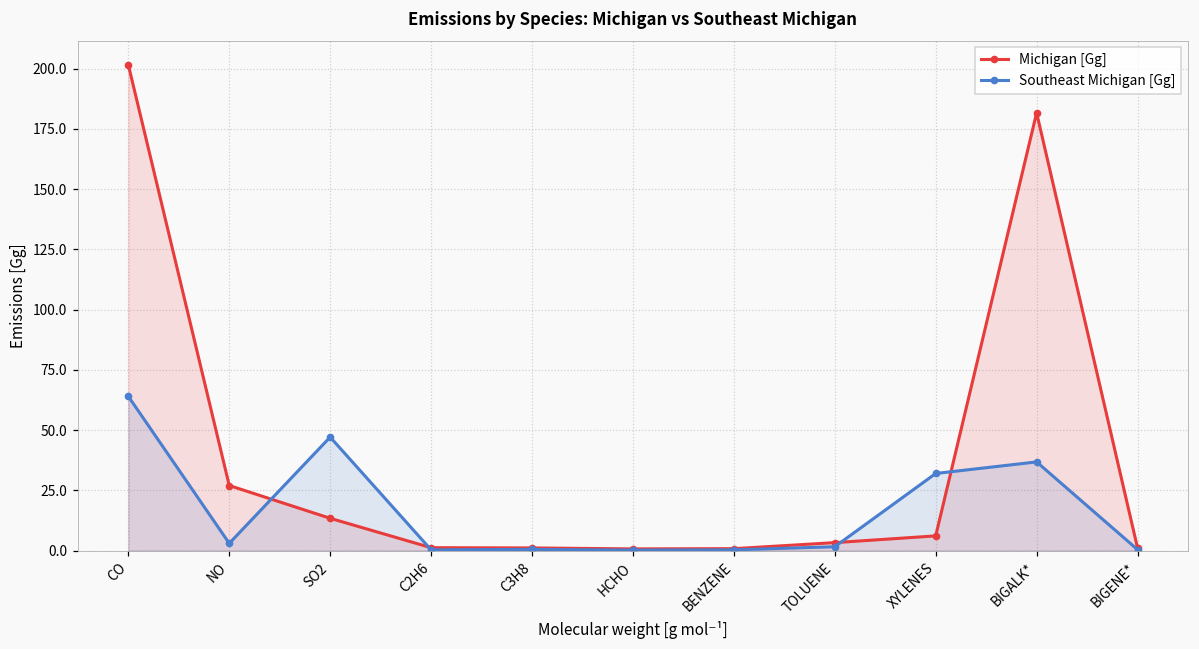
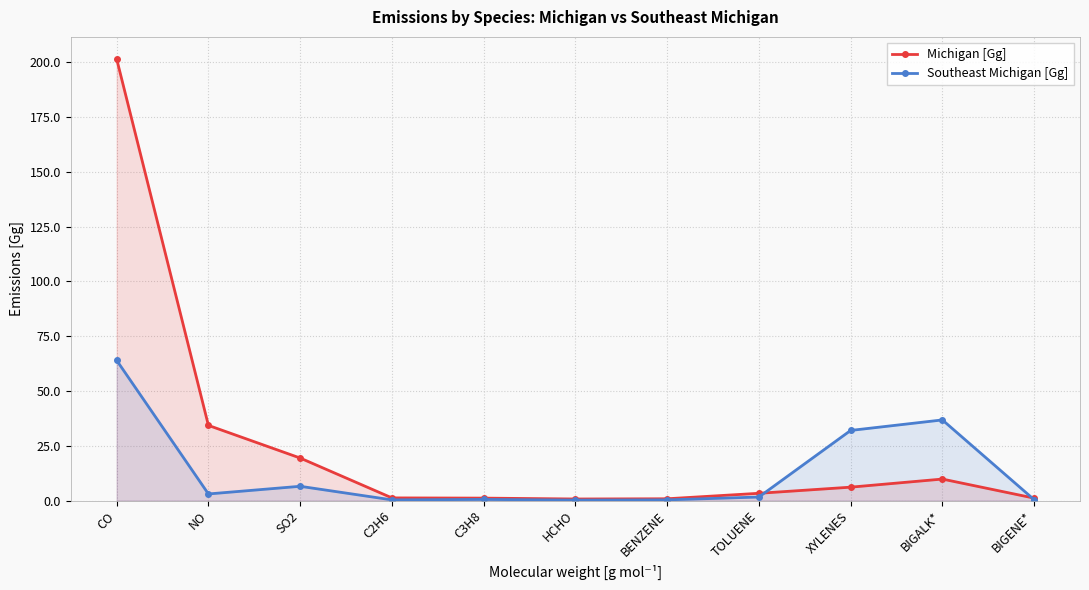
  {
    "Michigan [Gg]": {
      "CO": 202,
-     "NO": 27,
-     "SO2": 13,
+     "NO": 34,
+     "SO2": 19,
      "TOLUENE": 3,
      "XYLENES": 6,
-     "BIGALK*": 182
+     "BIGALK*": 10
    },
    "Southeast Michigan [Gg]": {
      "CO": 64,
      "NO": 3,
-     "SO2": 47,
+     "SO2": 7,
      "TOLUENE": 2,
      "XYLENES": 32,
      "BIGALK*": 37
    }
  }
